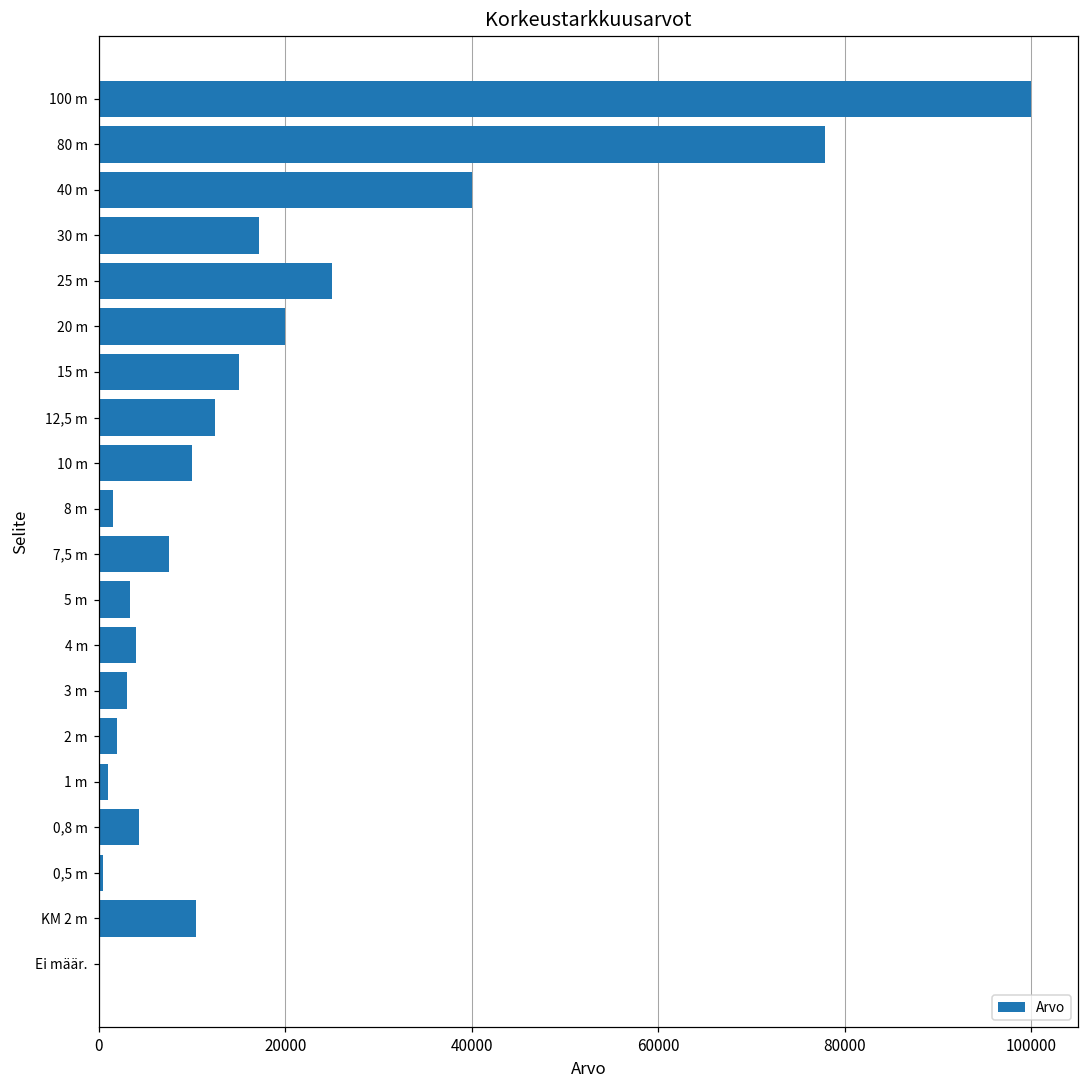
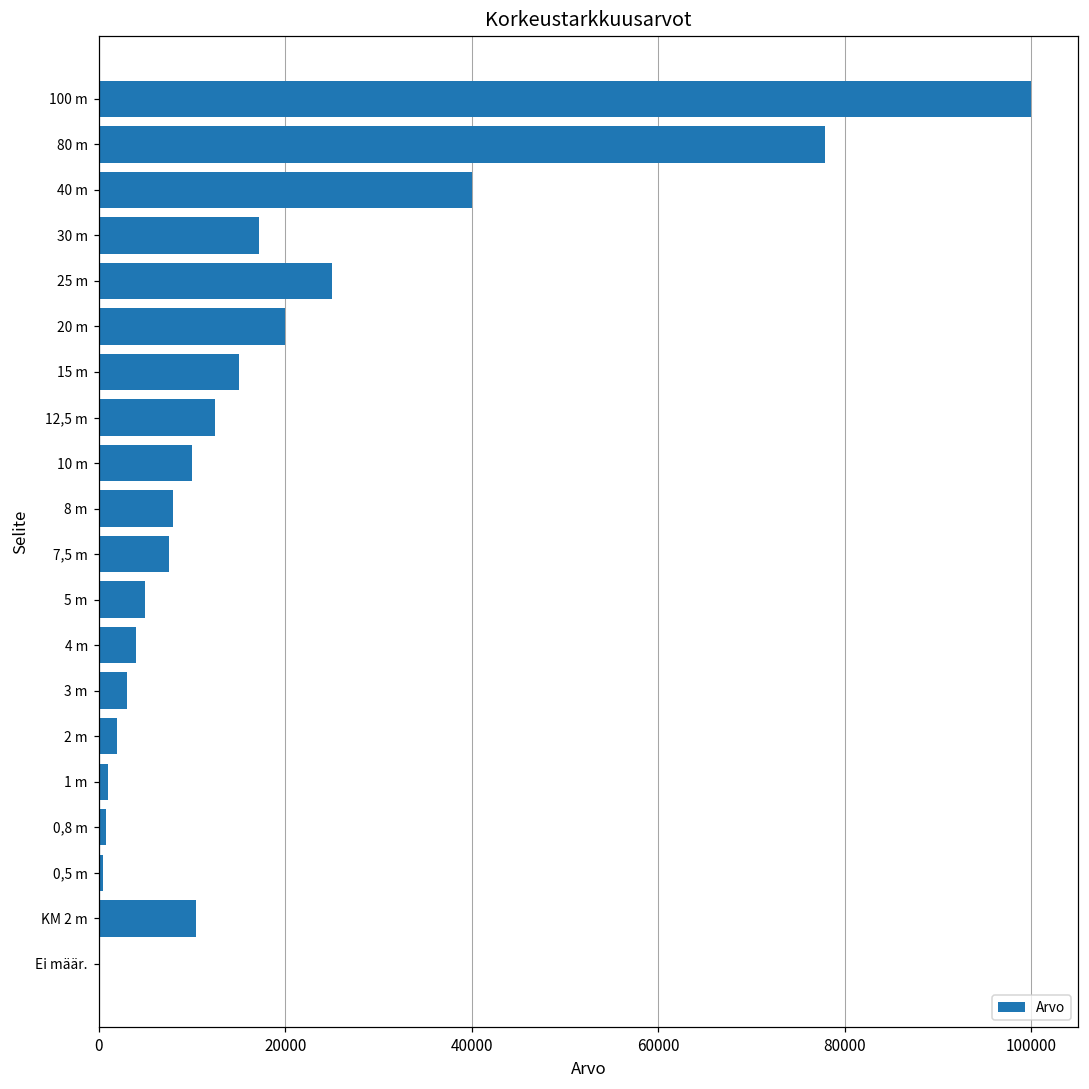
  {
    "100 m": 100000,
    "80 m": 78000,
    "40 m": 40000,
    "30 m": 17000,
    "25 m": 25000,
    "20 m": 20000,
    "15 m": 15000,
    "12,5 m": 13000,
    "10 m": 10000,
-   "8 m": 2000,
+   "8 m": 8000,
    "7,5 m": 8000,
-   "5 m": 3000,
+   "5 m": 5000,
    "4 m": 4000,
    "3 m": 3000,
    "2 m": 2000,
    "1 m": 1000,
-   "0,8 m": 4000,
+   "0,8 m": 1000,
    "0,5 m": 1000,
    "KM 2 m": 10000
  }
